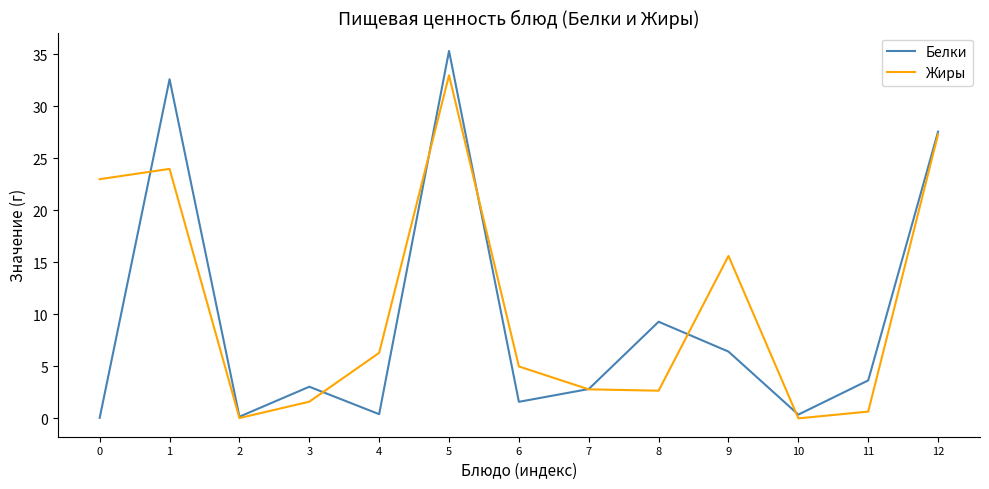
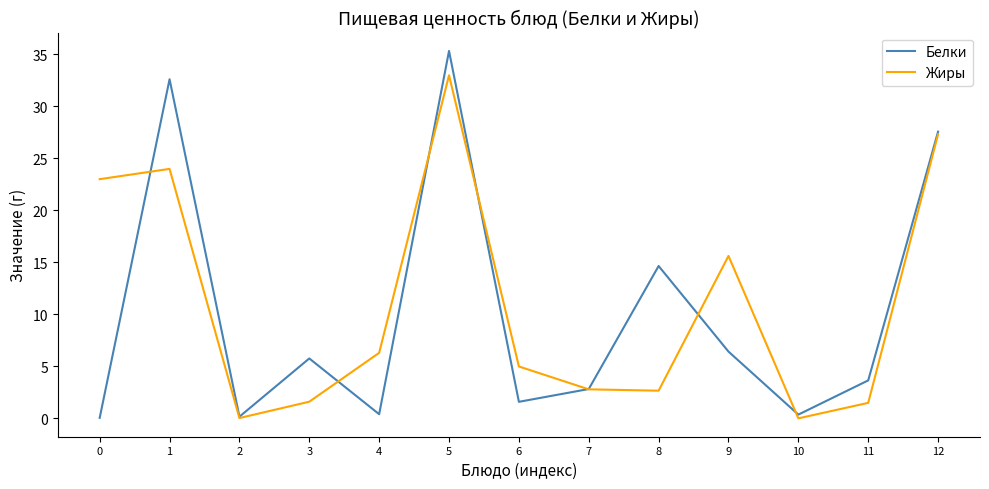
  {
    "Белки": {
      "0": 0.1,
      "1": 32.6,
-     "3": 3.0,
+     "3": 5.8,
      "4": 0.4,
      "5": 35.3,
      "6": 1.6,
-     "8": 9.3,
+     "8": 14.7,
      "9": 6.4,
      "10": 0.4,
      "11": 3.7
    },
    "Жиры": {
      "0": 23.0,
      "1": 24.0,
      "3": 1.6,
      "4": 6.3,
      "5": 33.0,
      "6": 5.0,
      "8": 2.7,
      "9": 15.6,
      "10": 0.0,
-     "11": 0.7
+     "11": 1.5
    }
  }
